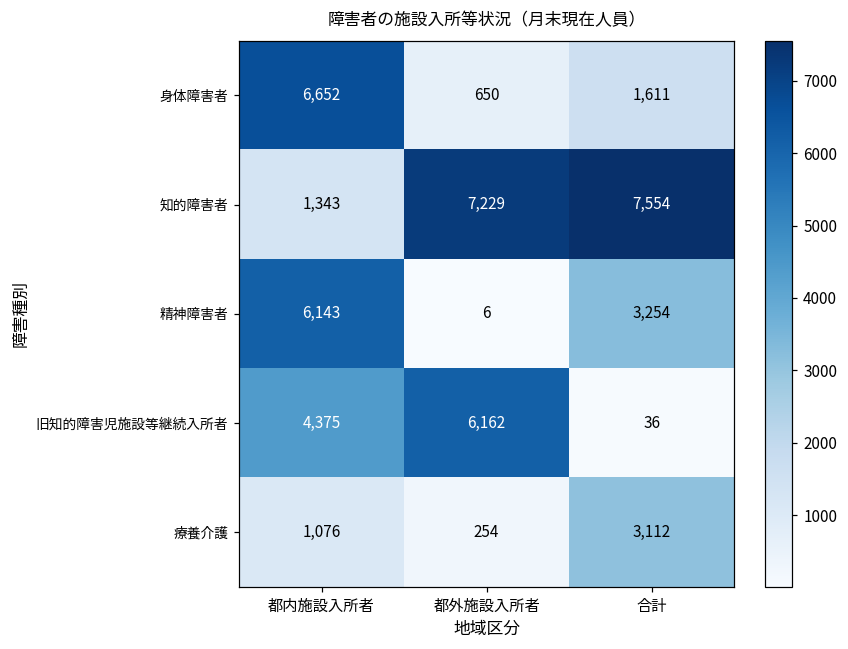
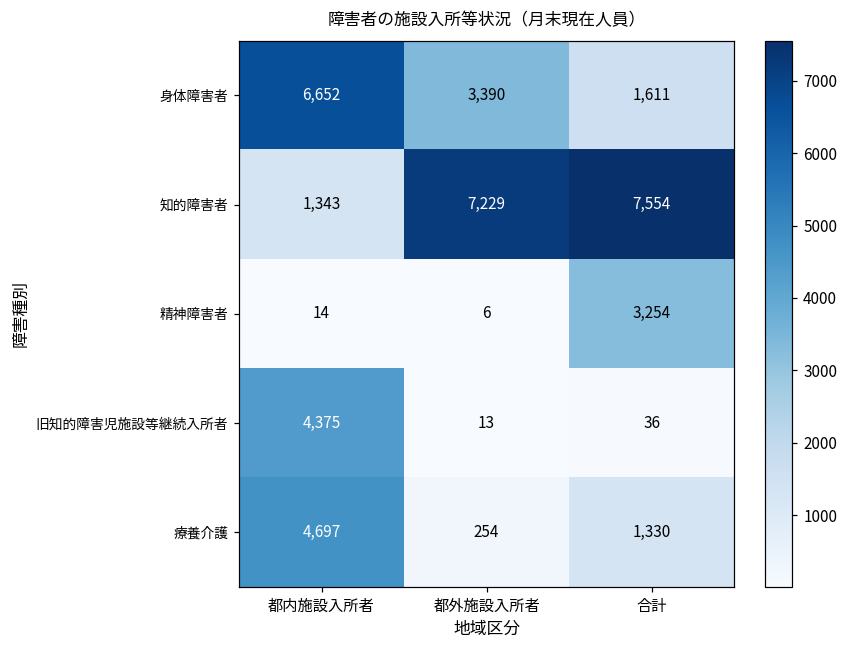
  {
    "身体障害者": {
      "都内施設入所者": "6,652",
-     "都外施設入所者": "650",
+     "都外施設入所者": "3,390",
      "合計": "1,611"
    },
    "知的障害者": {
      "都内施設入所者": "1,343",
      "都外施設入所者": "7,229",
      "合計": "7,554"
    },
    "精神障害者": {
-     "都内施設入所者": "6,143",
+     "都内施設入所者": "14",
      "都外施設入所者": "6",
      "合計": "3,254"
    },
    "旧知的障害児施設等継続入所者": {
      "都内施設入所者": "4,375",
-     "都外施設入所者": "6,162",
+     "都外施設入所者": "13",
      "合計": "36"
    },
    "療養介護": {
-     "都内施設入所者": "1,076",
+     "都内施設入所者": "4,697",
      "都外施設入所者": "254",
-     "合計": "3,112"
+     "合計": "1,330"
    }
  }
